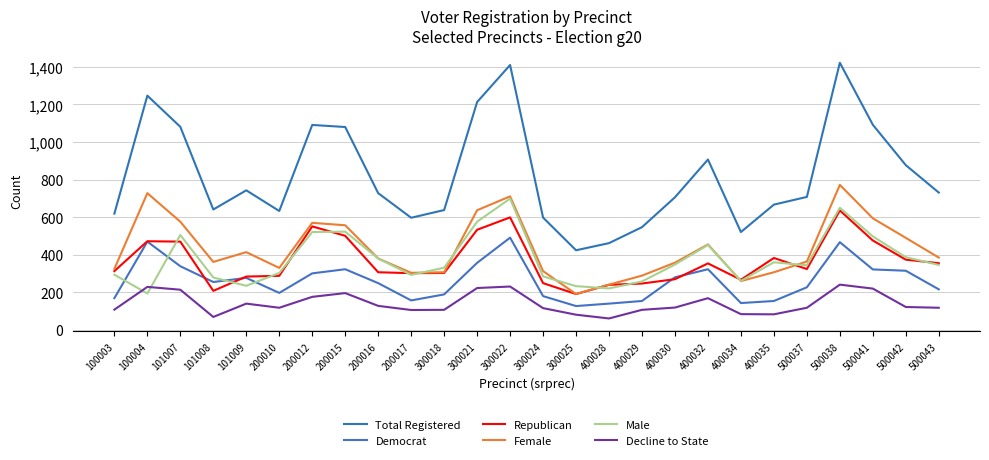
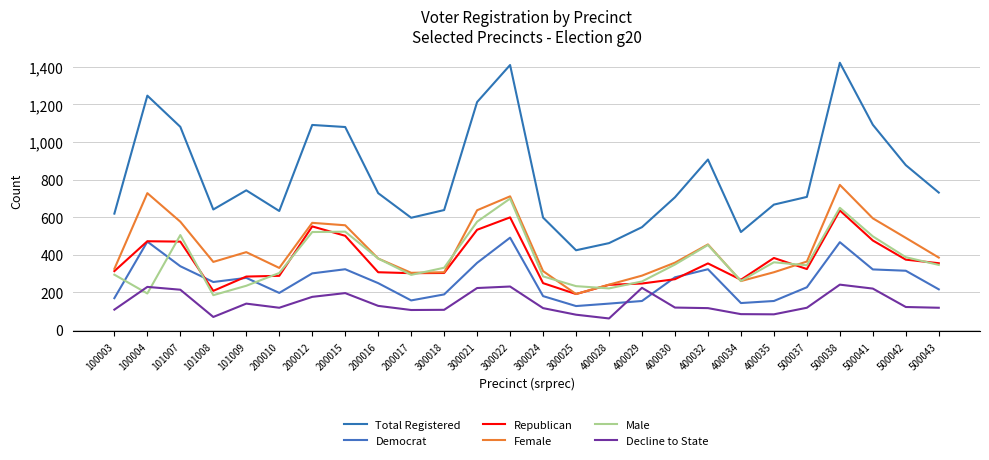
  {
    "Republican": {
      "101007": 470,
      "101008": 210,
      "200010": 290,
      "200012": 550,
      "200015": 500,
      "200016": 310,
      "300021": 530,
      "300022": 600,
      "300024": 250,
      "400032": 350,
      "400035": 380,
      "500037": 320,
      "500038": 640,
      "500041": 480
    },
    "Female": {
      "100004": 730,
      "101007": 580,
      "101008": 360,
      "101009": 410,
      "200010": 330,
      "200012": 570,
      "200015": 560,
      "300021": 640,
      "300024": 310,
      "400029": 290,
      "400035": 310,
      "500037": 360,
      "500038": 770,
      "500041": 590,
      "500042": 490,
      "500043": 390
    },
    "Male": {
      "100003": 290,
      "100004": 190,
      "101007": 510,
-     "101008": 280,
+     "101008": 190,
      "101009": 240,
      "200010": 300,
      "200012": 520,
      "200015": 520,
      "300018": 330,
      "300021": 580,
      "300024": 290,
      "300025": 230,
      "400028": 220,
      "400035": 360,
      "500037": 340,
      "500038": 650,
      "500041": 500
    },
    "Decline to State": {
      "100003": 110,
      "100004": 230,
      "101007": 210,
      "101008": 70,
      "101009": 140,
      "200010": 120,
      "200012": 180,
      "200015": 200,
      "200016": 130,
      "200017": 110,
      "300018": 110,
      "300021": 220,
      "300022": 230,
      "300024": 120,
      "300025": 80,
      "400028": 60,
-     "400029": 110,
+     "400029": 220,
      "400030": 120,
-     "400032": 170,
+     "400032": 120,
      "400034": 80,
      "400035": 80,
      "500037": 120,
      "500038": 240,
      "500041": 220,
      "500042": 120,
      "500043": 120
    }
  }
